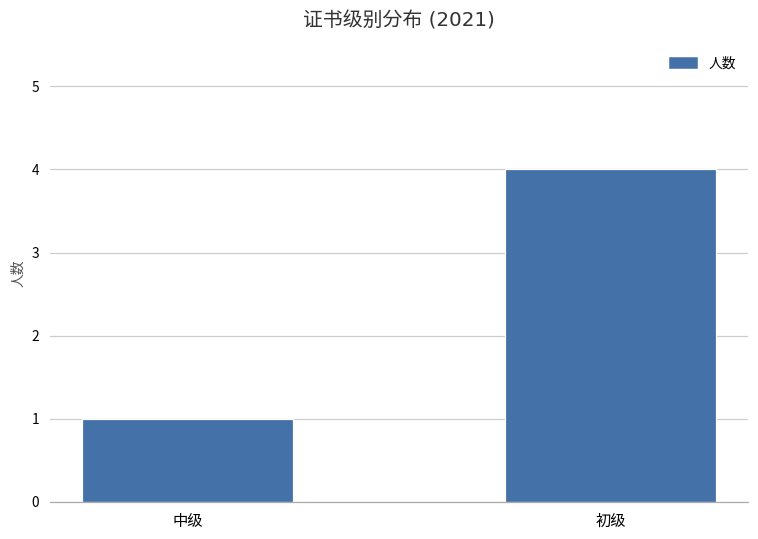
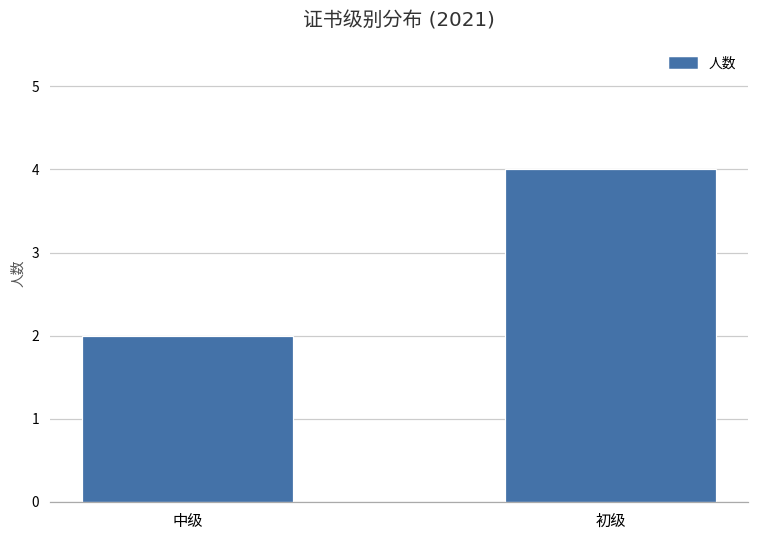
  {
-   "中级": 1,
+   "中级": 2,
    "初级": 4
  }
